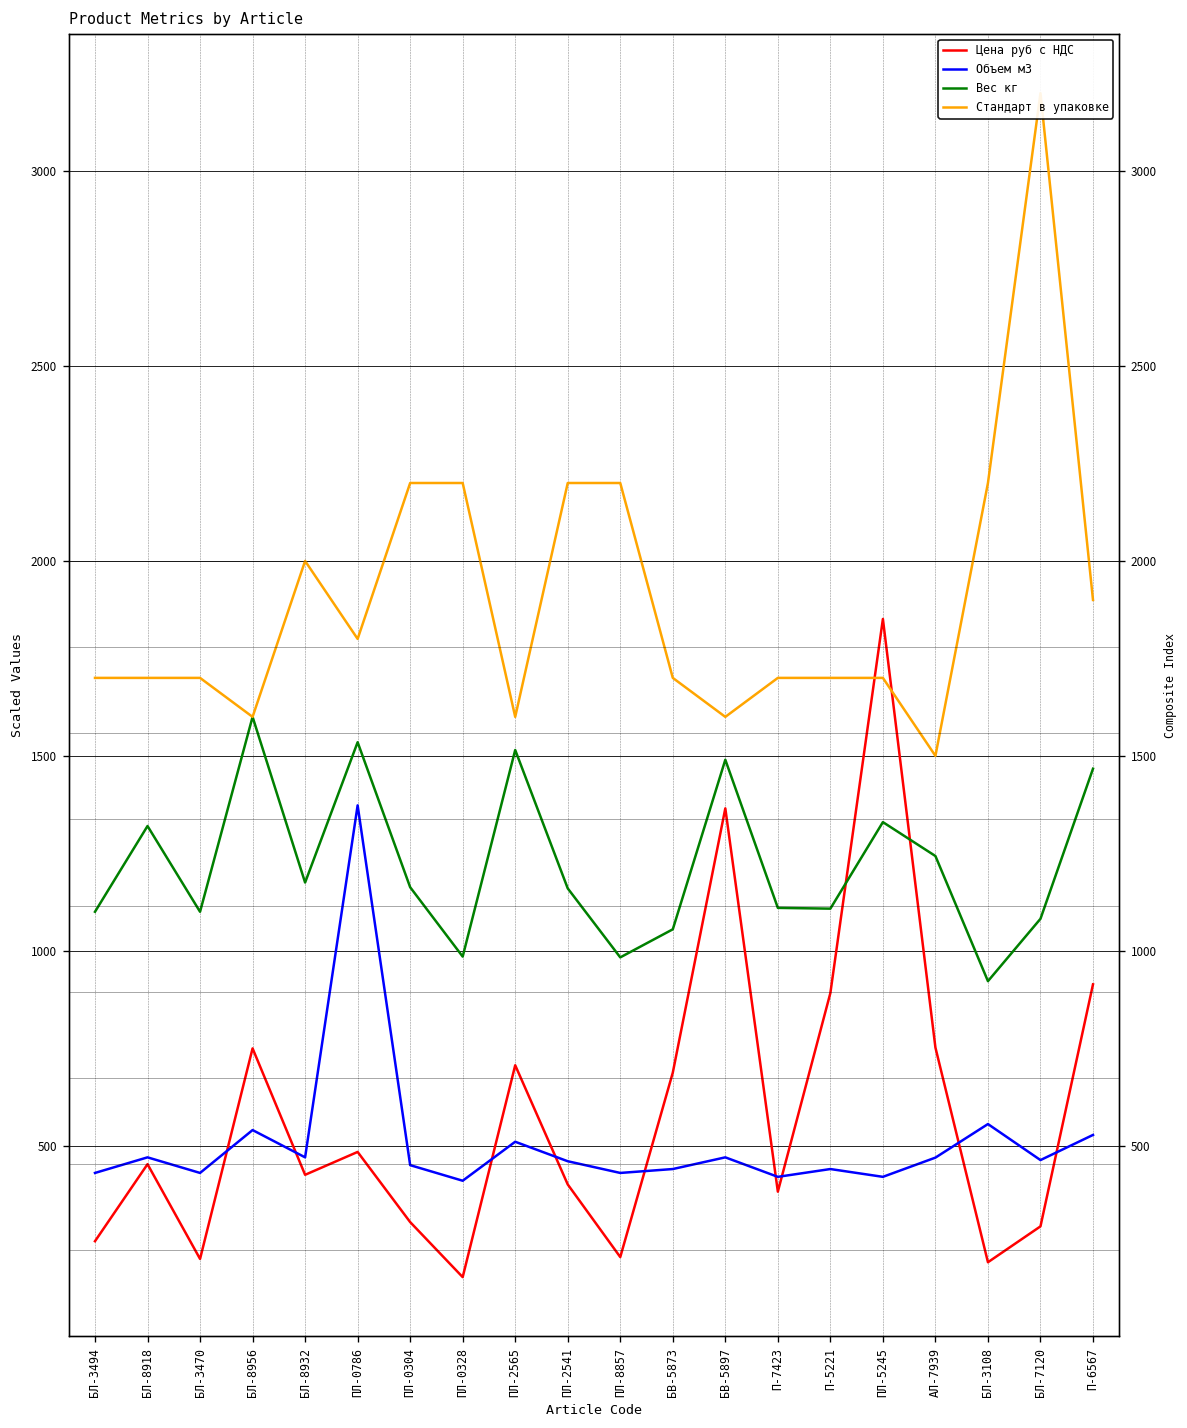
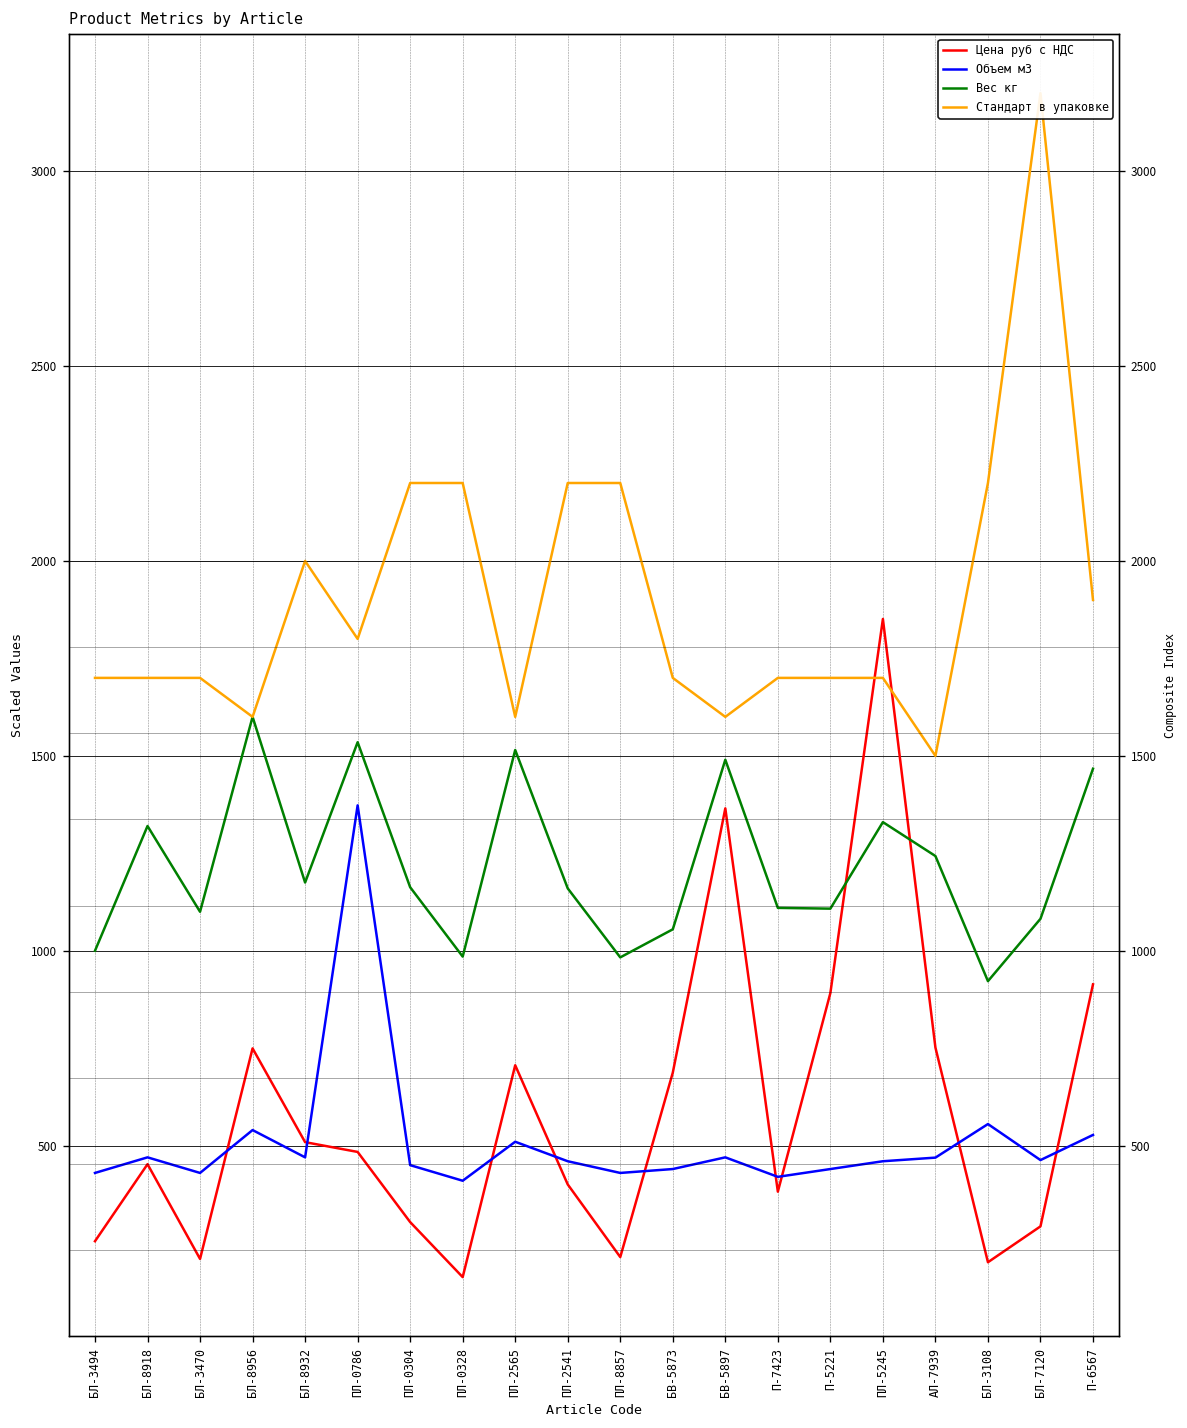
  {
    "Цена руб с НДС": {
      "БЛ-3494": 250,
      "БЛ-8918": 450,
      "БЛ-3470": 210,
      "БЛ-8956": 750,
-     "БЛ-8932": 430,
+     "БЛ-8932": 510,
      "ПЛ-0786": 480,
      "ПЛ-0304": 300,
      "ПЛ-0328": 160,
      "ПЛ-2565": 710,
      "ПЛ-2541": 400,
      "ПЛ-8857": 210,
      "БВ-5873": 690,
      "БВ-5897": 1370,
      "П-7423": 380,
      "П-5221": 890,
      "ПЛ-5245": 1850,
      "АЛ-7939": 750,
      "БЛ-3108": 200,
      "БЛ-7120": 290,
      "П-6567": 910
    },
    "Объем м3": {
      "БЛ-3494": 430,
      "БЛ-8918": 470,
      "БЛ-3470": 430,
      "БЛ-8956": 540,
      "БЛ-8932": 470,
      "ПЛ-0786": 1370,
      "ПЛ-0304": 450,
      "ПЛ-0328": 410,
      "ПЛ-2565": 510,
      "ПЛ-2541": 460,
      "ПЛ-8857": 430,
      "БВ-5873": 440,
      "БВ-5897": 470,
      "П-7423": 420,
      "П-5221": 440,
-     "ПЛ-5245": 420,
+     "ПЛ-5245": 460,
      "АЛ-7939": 470,
      "БЛ-3108": 560,
      "БЛ-7120": 460,
      "П-6567": 530
    },
    "Вес кг": {
-     "БЛ-3494": 1100,
+     "БЛ-3494": 1000,
      "БЛ-8918": 1320,
      "БЛ-3470": 1100,
      "БЛ-8932": 1180,
      "ПЛ-0786": 1540,
      "ПЛ-0304": 1160,
      "ПЛ-0328": 990,
      "ПЛ-2565": 1520,
      "ПЛ-2541": 1160,
      "ПЛ-8857": 980,
      "БВ-5873": 1060,
      "БВ-5897": 1490,
      "П-7423": 1110,
      "П-5221": 1110,
      "ПЛ-5245": 1330,
      "АЛ-7939": 1240,
      "БЛ-3108": 920,
      "БЛ-7120": 1080,
      "П-6567": 1470
    },
    "Стандарт в упаковке": {
      "БЛ-3494": 1700,
      "БЛ-8918": 1700,
      "БЛ-3470": 1700,
      "БЛ-8932": 2000,
      "ПЛ-0786": 1800,
      "ПЛ-0304": 2200,
      "ПЛ-0328": 2200,
      "ПЛ-2565": 1600,
      "ПЛ-2541": 2200,
      "ПЛ-8857": 2200,
      "БВ-5873": 1700,
      "БВ-5897": 1600,
      "П-7423": 1700,
      "П-5221": 1700,
      "ПЛ-5245": 1700,
      "АЛ-7939": 1500,
      "БЛ-3108": 2200,
      "П-6567": 1900
    }
  }
